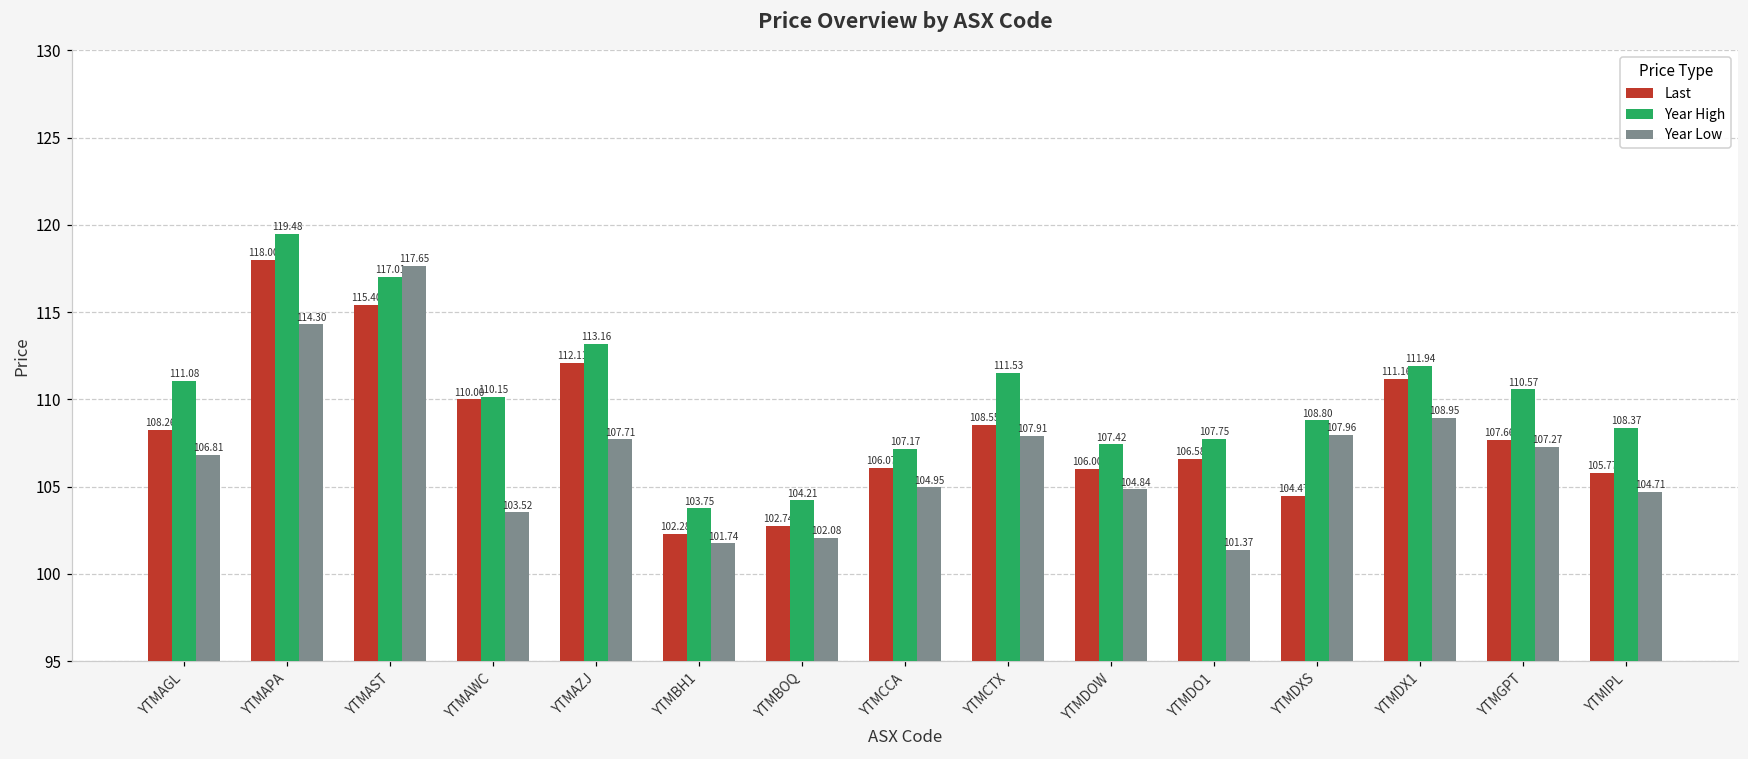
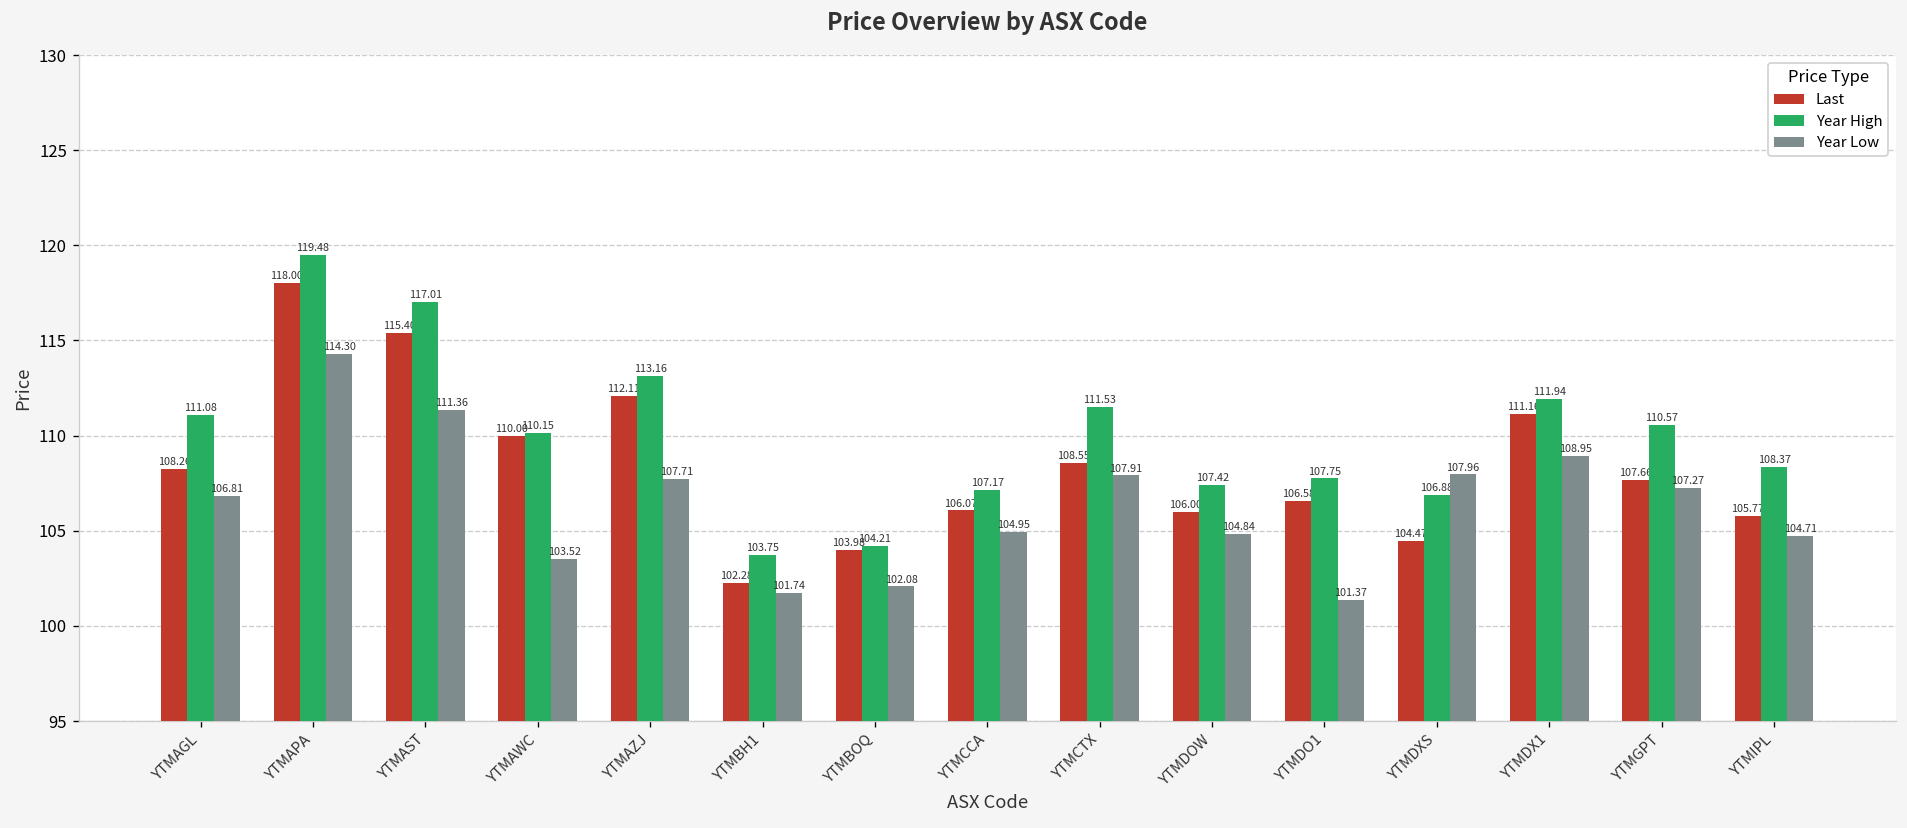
  {
    "Last": {
      "YTMAGL": 108.26,
      "YTMAPA": 118.00,
      "YTMAST": 115.40,
      "YTMAZJ": 112.11,
      "YTMBH1": 102.28,
-     "YTMBOQ": 102.74,
+     "YTMBOQ": 103.98,
      "YTMCCA": 106.07,
      "YTMCTX": 108.55,
      "YTMDOW": 106.00,
      "YTMDO1": 106.58,
      "YTMDXS": 104.47,
      "YTMDX1": 111.16,
      "YTMGPT": 107.66,
      "YTMIPL": 105.77
    },
    "Year High": {
      "YTMAGL": 111.08,
      "YTMAPA": 119.48,
      "YTMAST": 117.01,
      "YTMAZJ": 113.16,
      "YTMBH1": 103.75,
      "YTMBOQ": 104.21,
      "YTMCCA": 107.17,
      "YTMCTX": 111.53,
      "YTMDOW": 107.42,
      "YTMDO1": 107.75,
-     "YTMDXS": 108.80,
+     "YTMDXS": 106.88,
      "YTMDX1": 111.94,
      "YTMGPT": 110.57,
      "YTMIPL": 108.37
    },
    "Year Low": {
      "YTMAGL": 106.81,
      "YTMAPA": 114.30,
-     "YTMAST": 117.65,
+     "YTMAST": 111.36,
      "YTMAWC": 103.52,
      "YTMAZJ": 107.71,
      "YTMBH1": 101.74,
      "YTMBOQ": 102.08,
      "YTMCCA": 104.95,
      "YTMCTX": 107.91,
      "YTMDOW": 104.84,
      "YTMDO1": 101.37,
      "YTMDXS": 107.96,
      "YTMDX1": 108.95,
      "YTMGPT": 107.27,
      "YTMIPL": 104.71
    }
  }
